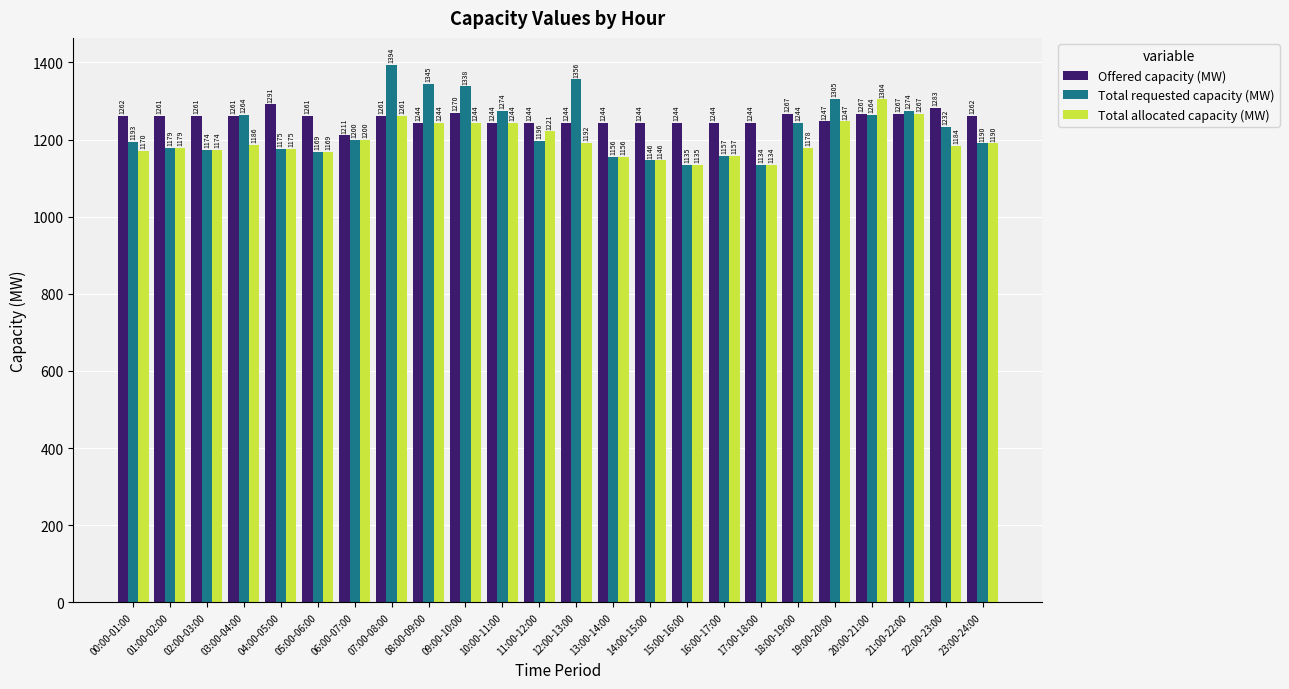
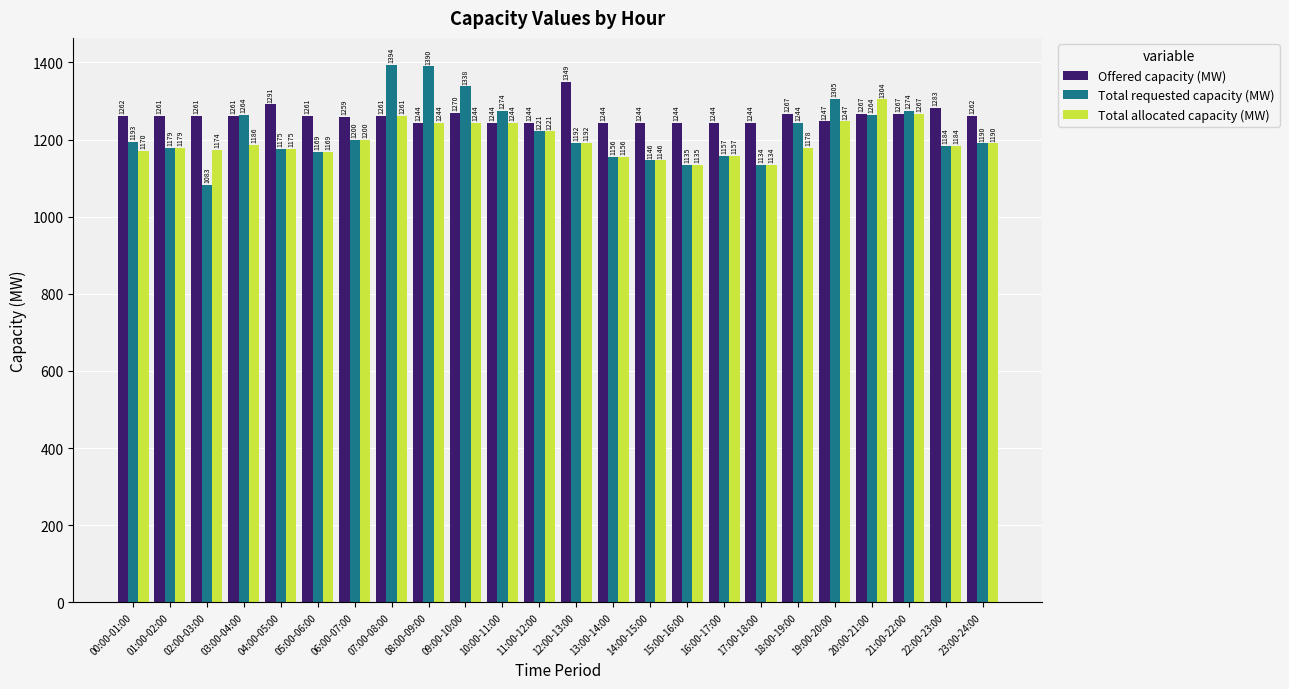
  {
    "Offered capacity (MW)": {
      "00:00-01:00": 1262,
      "01:00-02:00": 1261,
      "02:00-03:00": 1261,
      "03:00-04:00": 1261,
      "04:00-05:00": 1291,
      "05:00-06:00": 1261,
-     "06:00-07:00": 1211,
+     "06:00-07:00": 1259,
      "07:00-08:00": 1261,
      "08:00-09:00": 1244,
      "09:00-10:00": 1270,
      "10:00-11:00": 1244,
      "11:00-12:00": 1244,
-     "12:00-13:00": 1244,
+     "12:00-13:00": 1349,
      "13:00-14:00": 1244,
      "14:00-15:00": 1244,
      "15:00-16:00": 1244,
      "16:00-17:00": 1244,
      "17:00-18:00": 1244,
      "18:00-19:00": 1267,
      "19:00-20:00": 1247,
      "20:00-21:00": 1267,
      "21:00-22:00": 1267,
      "22:00-23:00": 1283,
      "23:00-24:00": 1262
    },
    "Total requested capacity (MW)": {
      "00:00-01:00": 1193,
      "01:00-02:00": 1179,
-     "02:00-03:00": 1174,
+     "02:00-03:00": 1083,
      "03:00-04:00": 1264,
      "04:00-05:00": 1175,
      "05:00-06:00": 1169,
      "06:00-07:00": 1200,
      "07:00-08:00": 1394,
-     "08:00-09:00": 1345,
+     "08:00-09:00": 1390,
      "09:00-10:00": 1338,
      "10:00-11:00": 1274,
-     "11:00-12:00": 1196,
-     "12:00-13:00": 1356,
+     "11:00-12:00": 1221,
+     "12:00-13:00": 1192,
      "13:00-14:00": 1156,
      "14:00-15:00": 1146,
      "15:00-16:00": 1135,
      "16:00-17:00": 1157,
      "17:00-18:00": 1134,
      "18:00-19:00": 1244,
      "19:00-20:00": 1305,
      "20:00-21:00": 1264,
      "21:00-22:00": 1274,
-     "22:00-23:00": 1232,
+     "22:00-23:00": 1184,
      "23:00-24:00": 1190
    },
    "Total allocated capacity (MW)": {
      "00:00-01:00": 1170,
      "01:00-02:00": 1179,
      "02:00-03:00": 1174,
      "03:00-04:00": 1186,
      "04:00-05:00": 1175,
      "05:00-06:00": 1169,
      "06:00-07:00": 1200,
      "07:00-08:00": 1261,
      "08:00-09:00": 1244,
      "09:00-10:00": 1244,
      "10:00-11:00": 1244,
      "11:00-12:00": 1221,
      "12:00-13:00": 1192,
      "13:00-14:00": 1156,
      "14:00-15:00": 1146,
      "15:00-16:00": 1135,
      "16:00-17:00": 1157,
      "17:00-18:00": 1134,
      "18:00-19:00": 1178,
      "19:00-20:00": 1247,
      "20:00-21:00": 1304,
      "21:00-22:00": 1267,
      "22:00-23:00": 1184,
      "23:00-24:00": 1190
    }
  }
